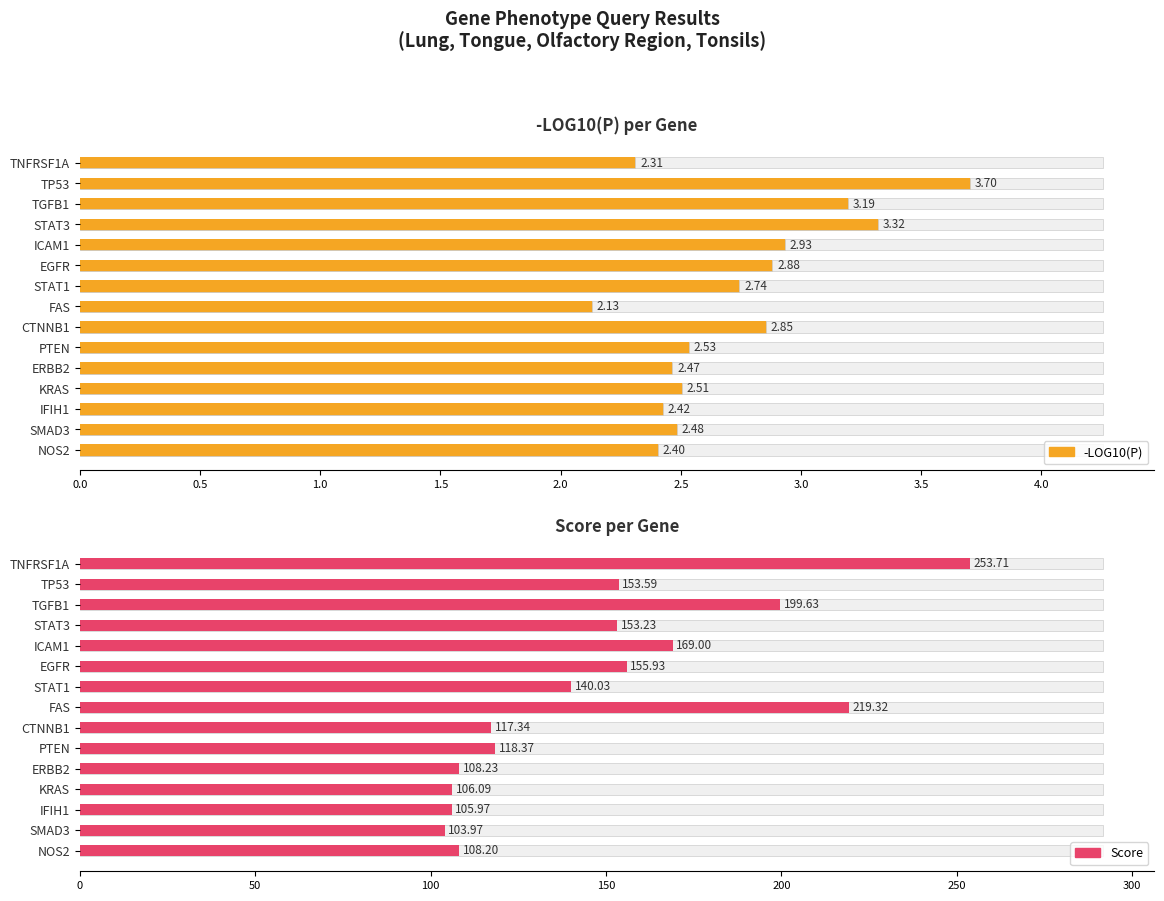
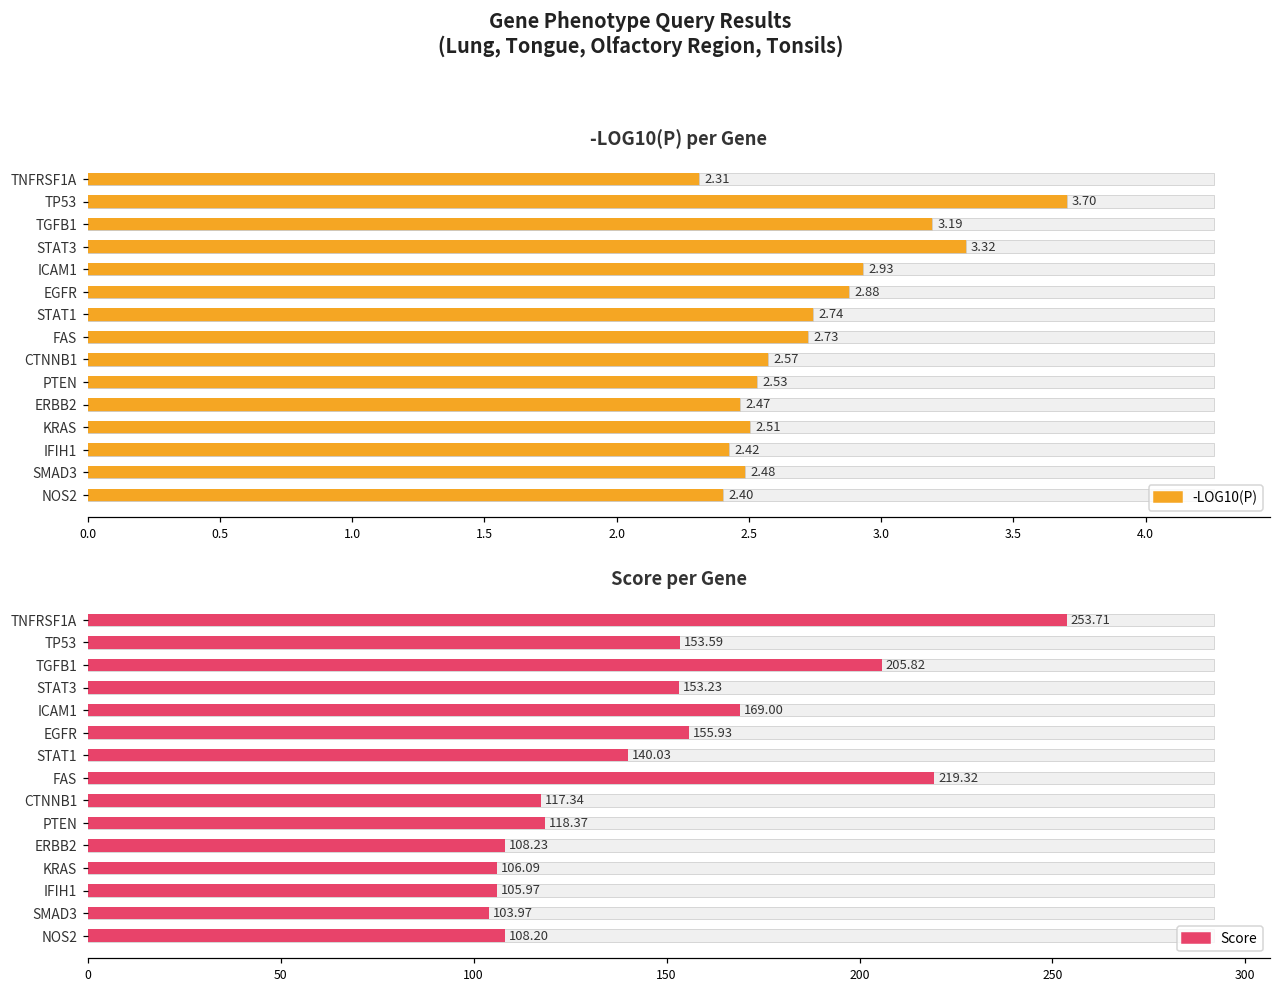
  {
    "-LOG10(P) per Gene": {
      "-LOG10(P)": {
-       "FAS": 2.13,
-       "CTNNB1": 2.85
+       "FAS": 2.73,
+       "CTNNB1": 2.57
      }
    },
    "Score per Gene": {
      "Score": {
-       "TGFB1": 199.63
+       "TGFB1": 205.82
      }
    }
  }
